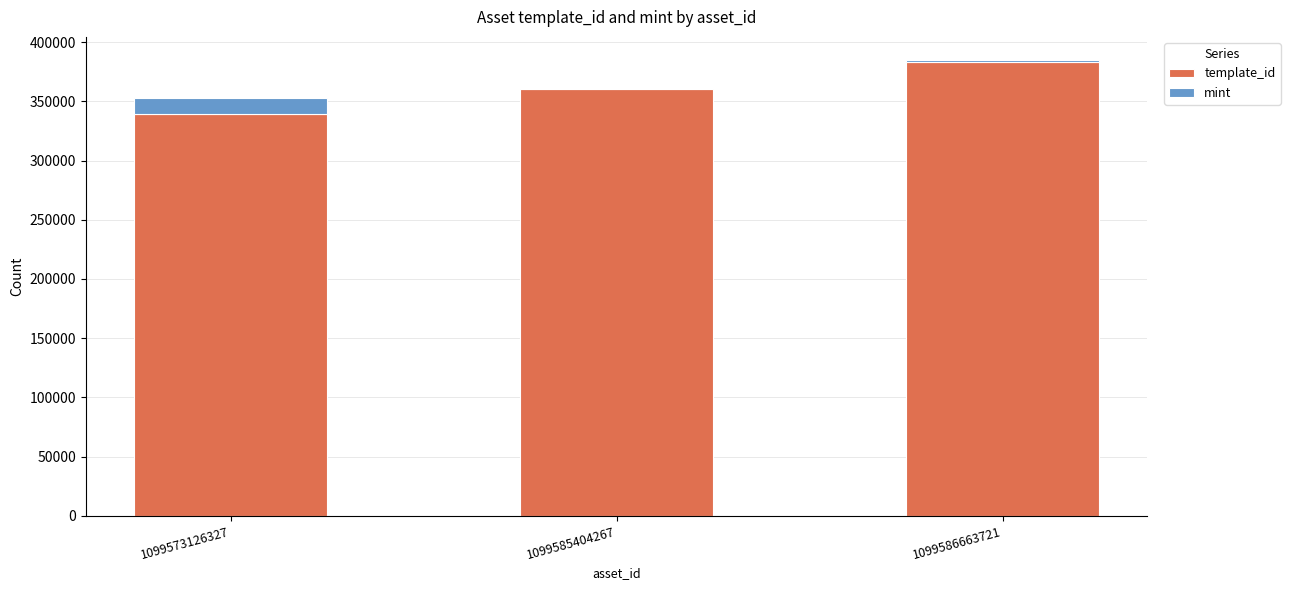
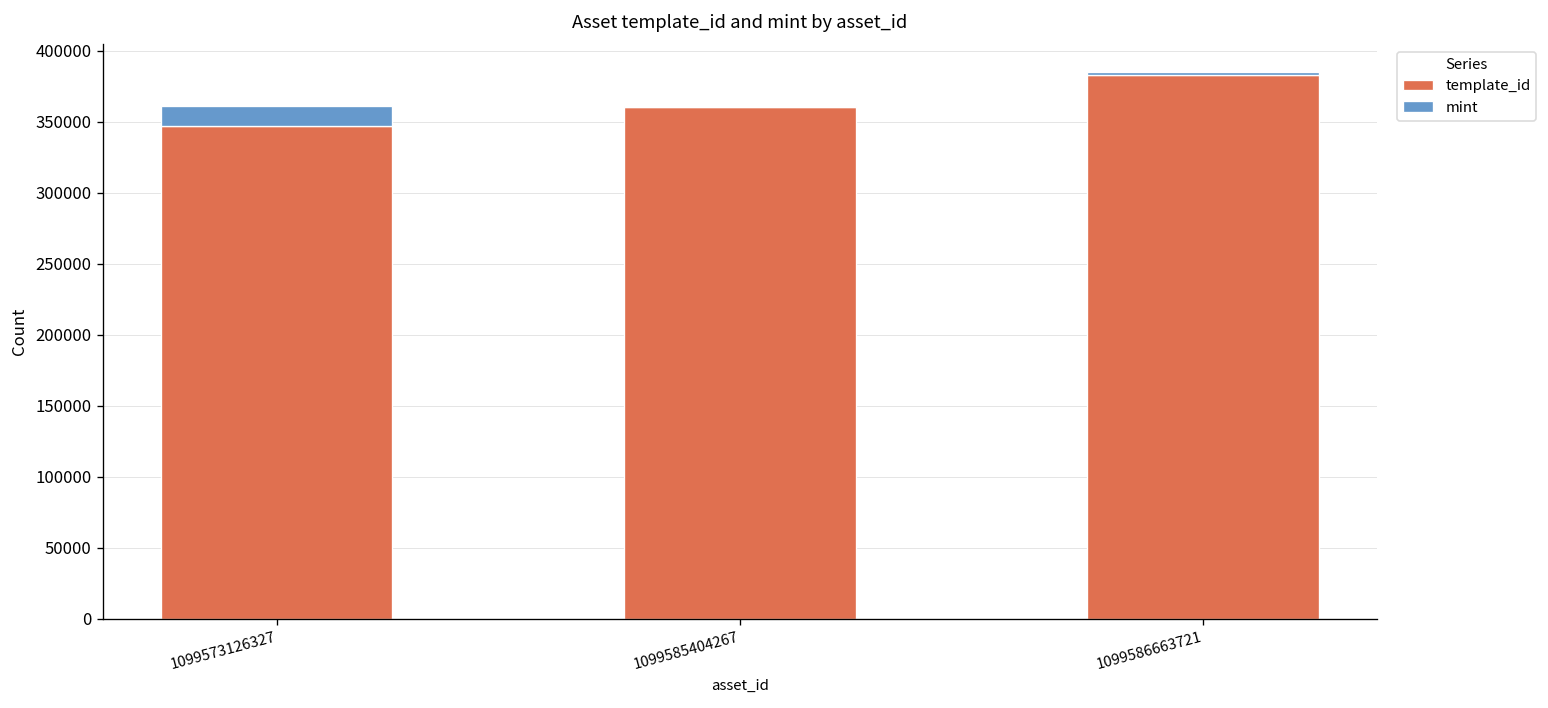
  {
    "template_id": {
-     "1099573126327": 339000,
+     "1099573126327": 347000,
      "1099585404267": 360000,
      "1099586663721": 383000
    },
    "mint": {
      "1099573126327": 14000,
      "1099586663721": 2000
    }
  }
